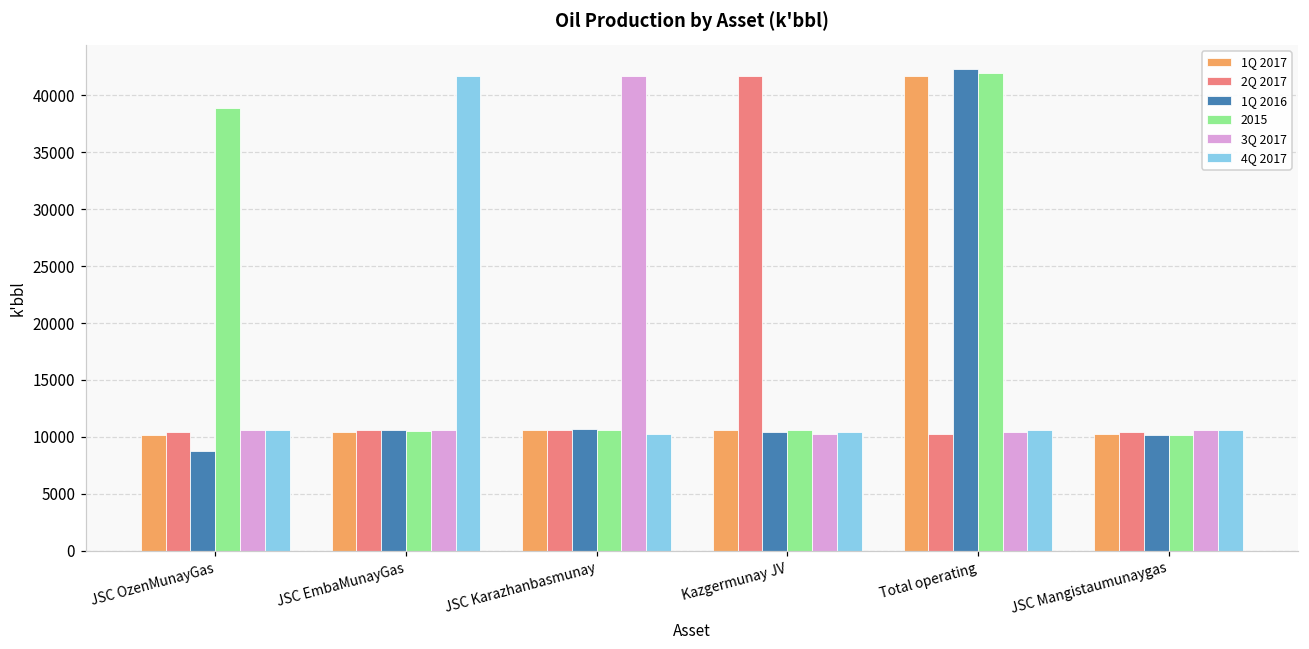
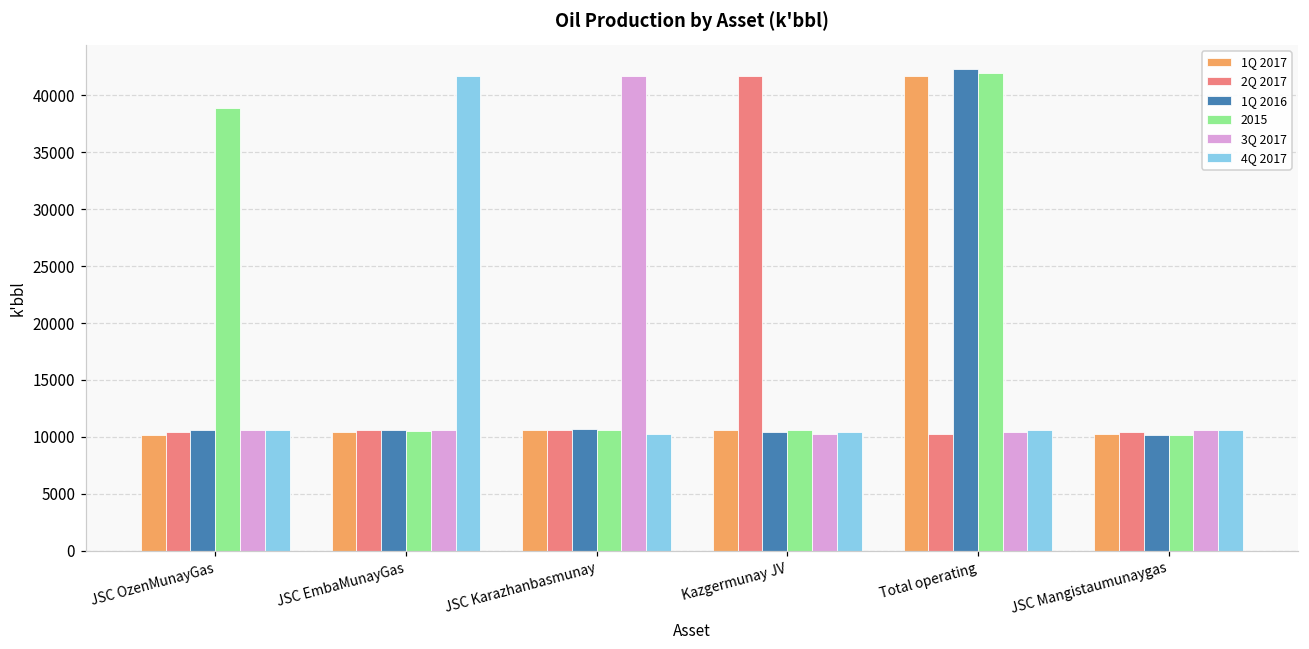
  {
    "1Q 2016": {
-     "JSC OzenMunayGas": 8800,
+     "JSC OzenMunayGas": 10600,
      "JSC EmbaMunayGas": 10600,
      "JSC Karazhanbasmunay": 10700,
      "Kazgermunay JV": 10500,
      "Total operating": 42300,
      "JSC Mangistaumunaygas": 10200
    },
    "2015": {
      "JSC OzenMunayGas": 38900,
      "JSC EmbaMunayGas": 10500,
      "JSC Karazhanbasmunay": 10600,
      "Kazgermunay JV": 10600,
      "Total operating": 41900,
      "JSC Mangistaumunaygas": 10200
    },
    "3Q 2017": {
      "JSC OzenMunayGas": 10600,
      "JSC EmbaMunayGas": 10600,
      "JSC Karazhanbasmunay": 41700,
      "Kazgermunay JV": 10300,
      "Total operating": 10500,
      "JSC Mangistaumunaygas": 10600
    },
    "4Q 2017": {
      "JSC OzenMunayGas": 10600,
      "JSC EmbaMunayGas": 41700,
      "JSC Karazhanbasmunay": 10300,
      "Kazgermunay JV": 10500,
      "Total operating": 10600,
      "JSC Mangistaumunaygas": 10600
    }
  }
